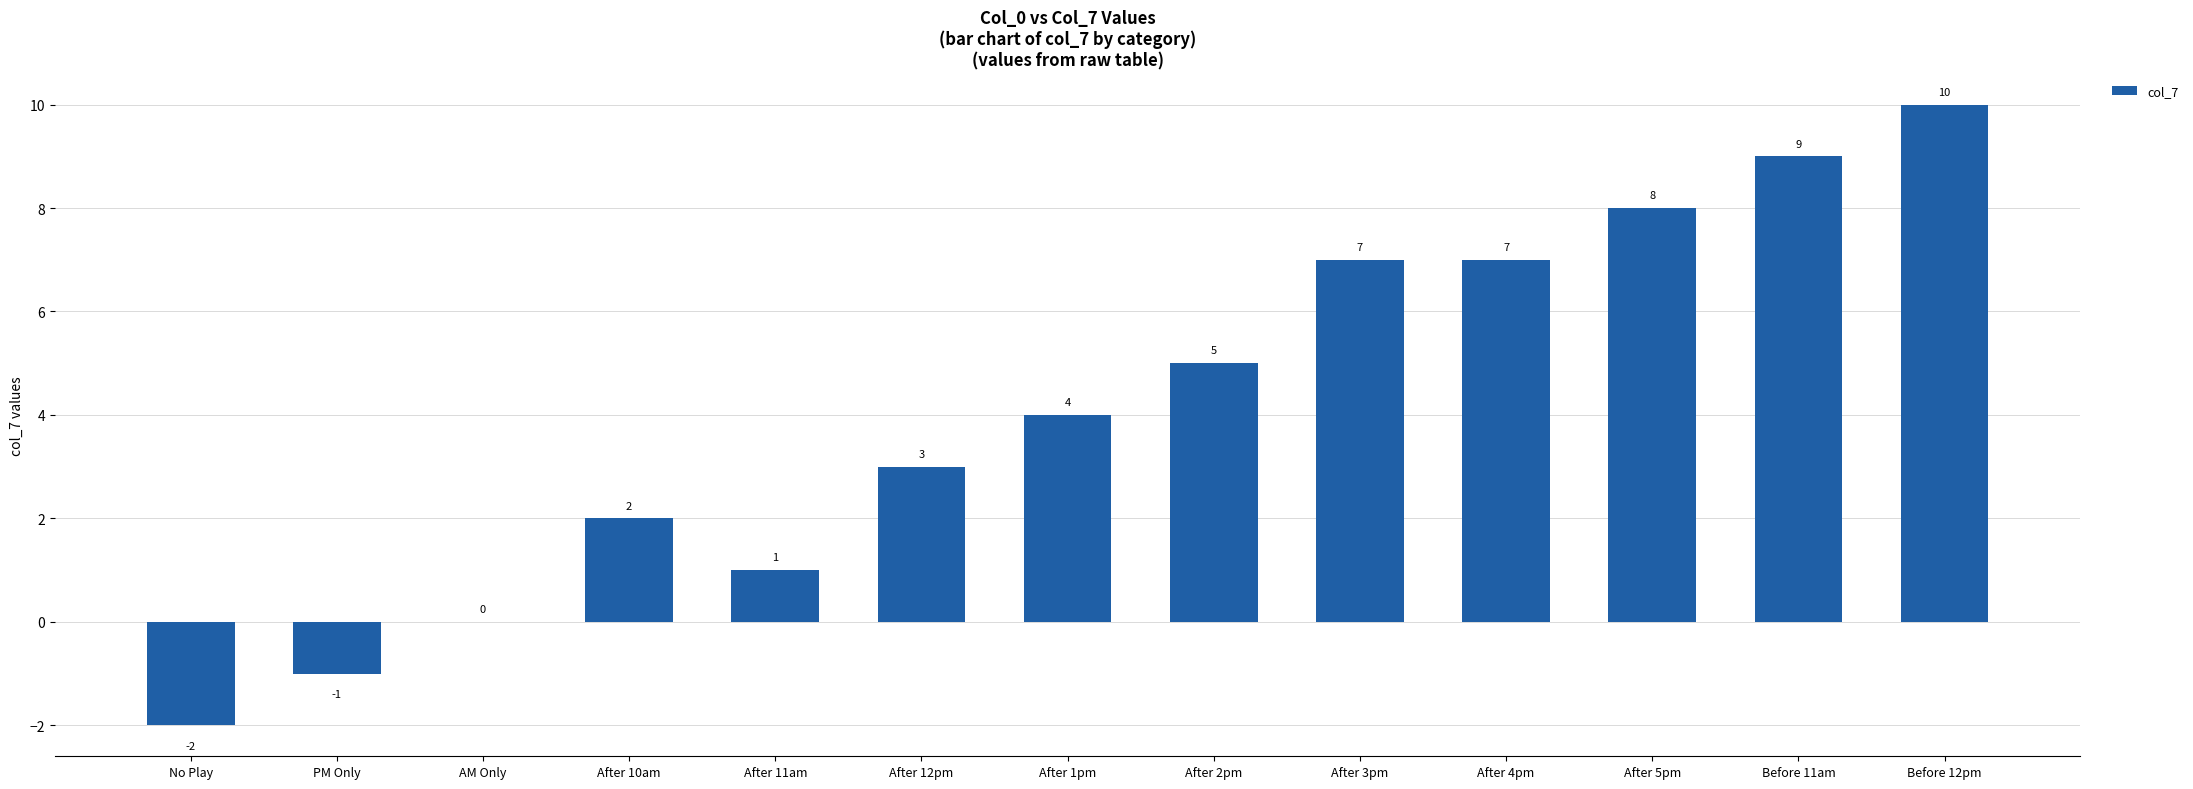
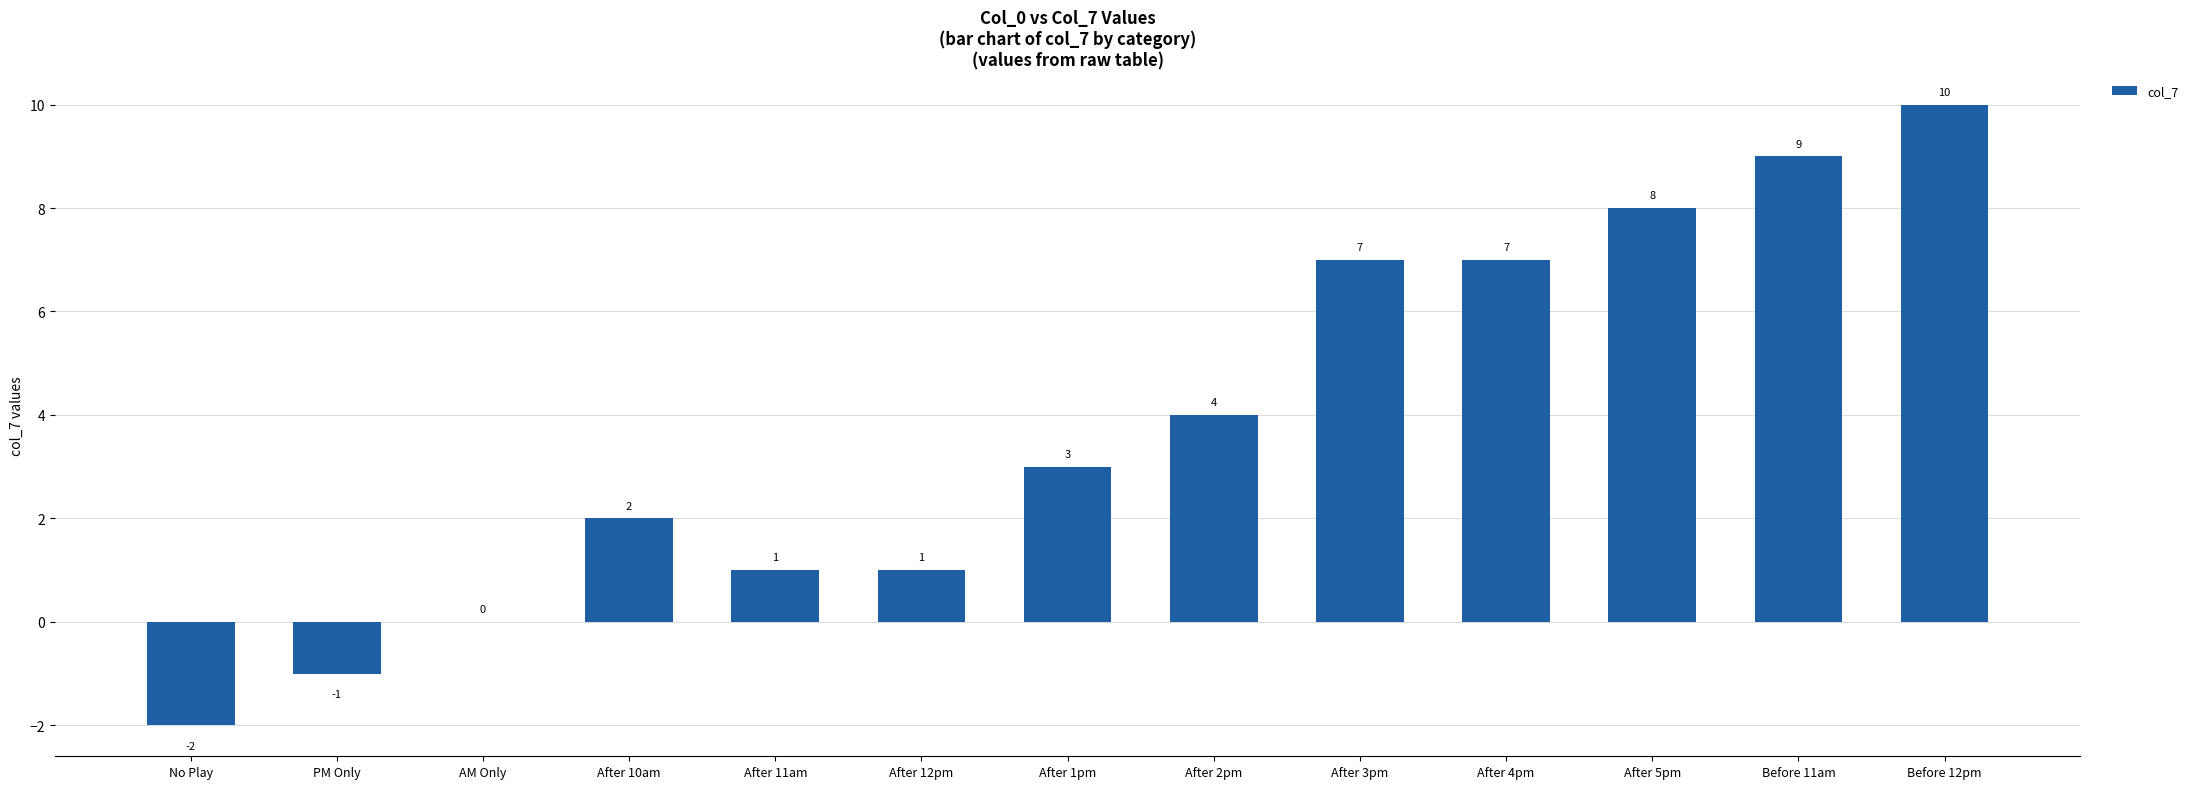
  {
    "No Play": -2,
    "PM Only": -1,
    "AM Only": 0,
    "After 10am": 2,
    "After 11am": 1,
-   "After 12pm": 3,
-   "After 1pm": 4,
-   "After 2pm": 5,
+   "After 12pm": 1,
+   "After 1pm": 3,
+   "After 2pm": 4,
    "After 3pm": 7,
    "After 4pm": 7,
    "After 5pm": 8,
    "Before 11am": 9,
    "Before 12pm": 10
  }
